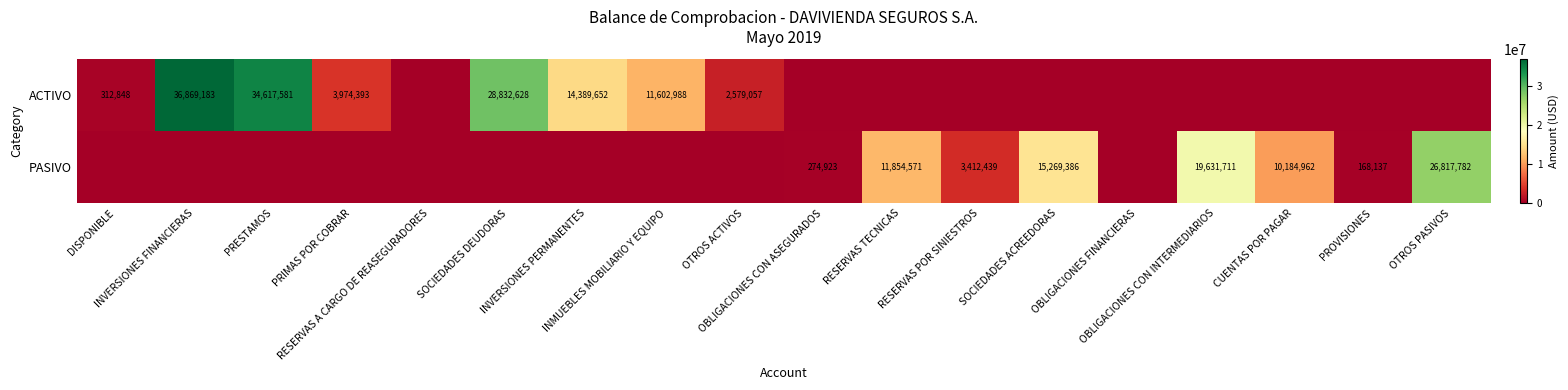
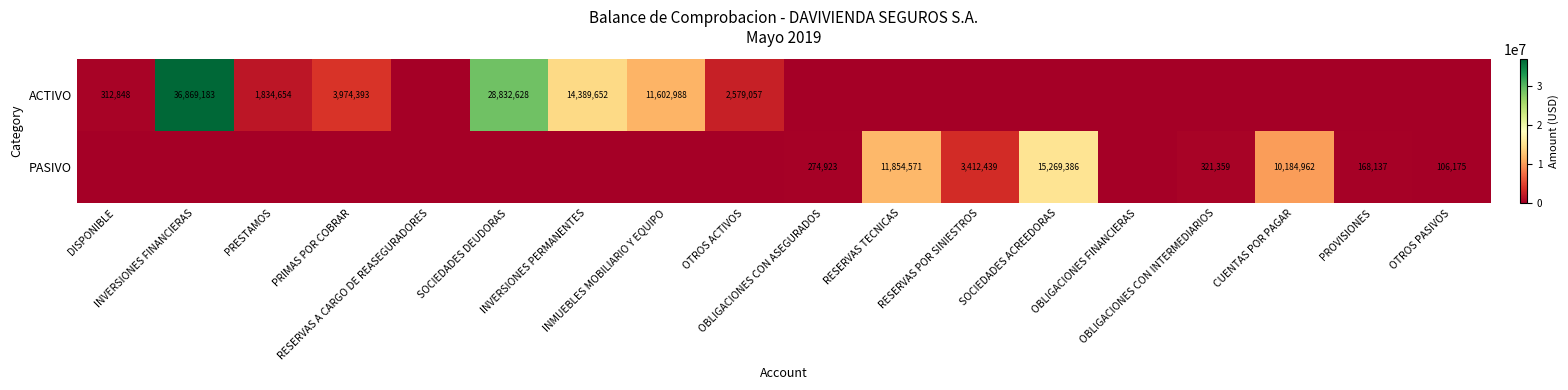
  {
    "ACTIVO": {
      "DISPONIBLE": "312,848",
      "INVERSIONES FINANCIERAS": "36,869,183",
-     "PRESTAMOS": "34,617,581",
+     "PRESTAMOS": "1,834,654",
      "PRIMAS POR COBRAR": "3,974,393",
      "SOCIEDADES DEUDORAS": "28,832,628",
      "INVERSIONES PERMANENTES": "14,389,652",
      "INMUEBLES MOBILIARIO Y EQUIPO": "11,602,988",
      "OTROS ACTIVOS": "2,579,057"
    },
    "PASIVO": {
      "OBLIGACIONES CON ASEGURADOS": "274,923",
      "RESERVAS TECNICAS": "11,854,571",
      "RESERVAS POR SINIESTROS": "3,412,439",
      "SOCIEDADES ACREEDORAS": "15,269,386",
-     "OBLIGACIONES CON INTERMEDIARIOS": "19,631,711",
+     "OBLIGACIONES CON INTERMEDIARIOS": "321,359",
      "CUENTAS POR PAGAR": "10,184,962",
      "PROVISIONES": "168,137",
-     "OTROS PASIVOS": "26,817,782"
+     "OTROS PASIVOS": "106,175"
    }
  }
